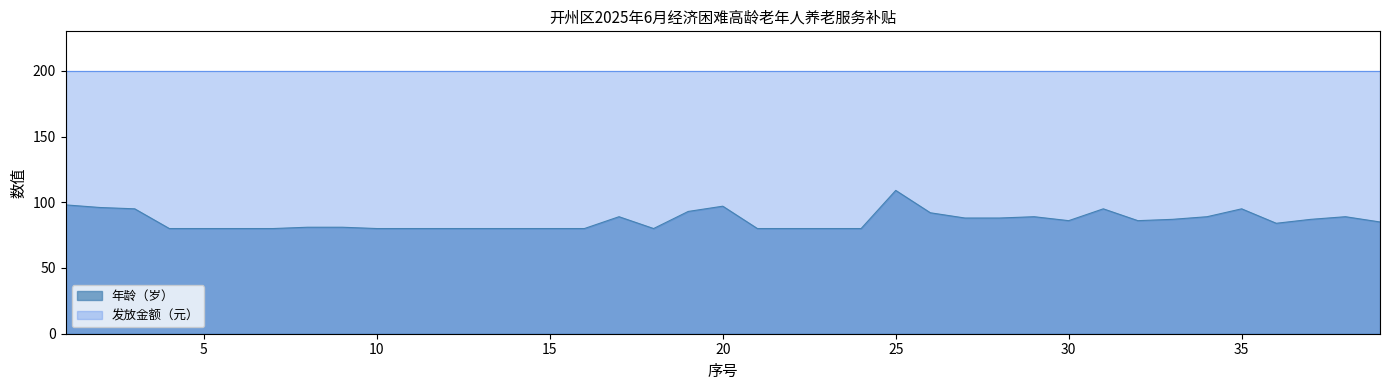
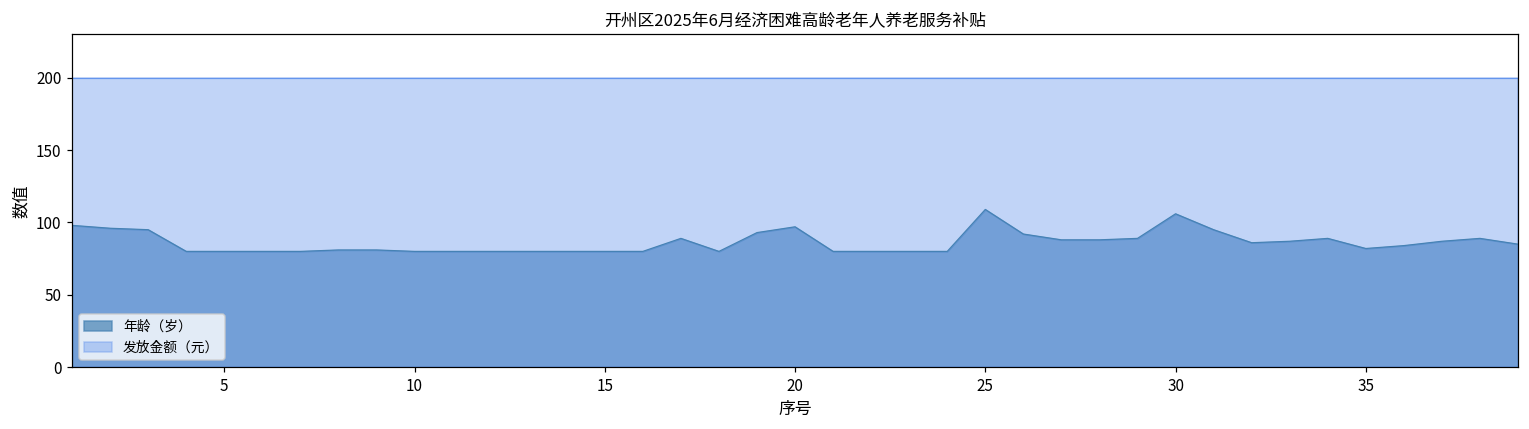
  {
    "年龄（岁）": {
      "5": 80,
      "10": 80,
      "15": 80,
      "20": 97,
      "25": 109,
-     "30": 86,
-     "35": 95
+     "30": 106,
+     "35": 82
    },
    "发放金额（元）": {
      "5": 200,
      "10": 200,
      "15": 200,
      "20": 200,
      "25": 200,
      "30": 200,
      "35": 200
    }
  }
